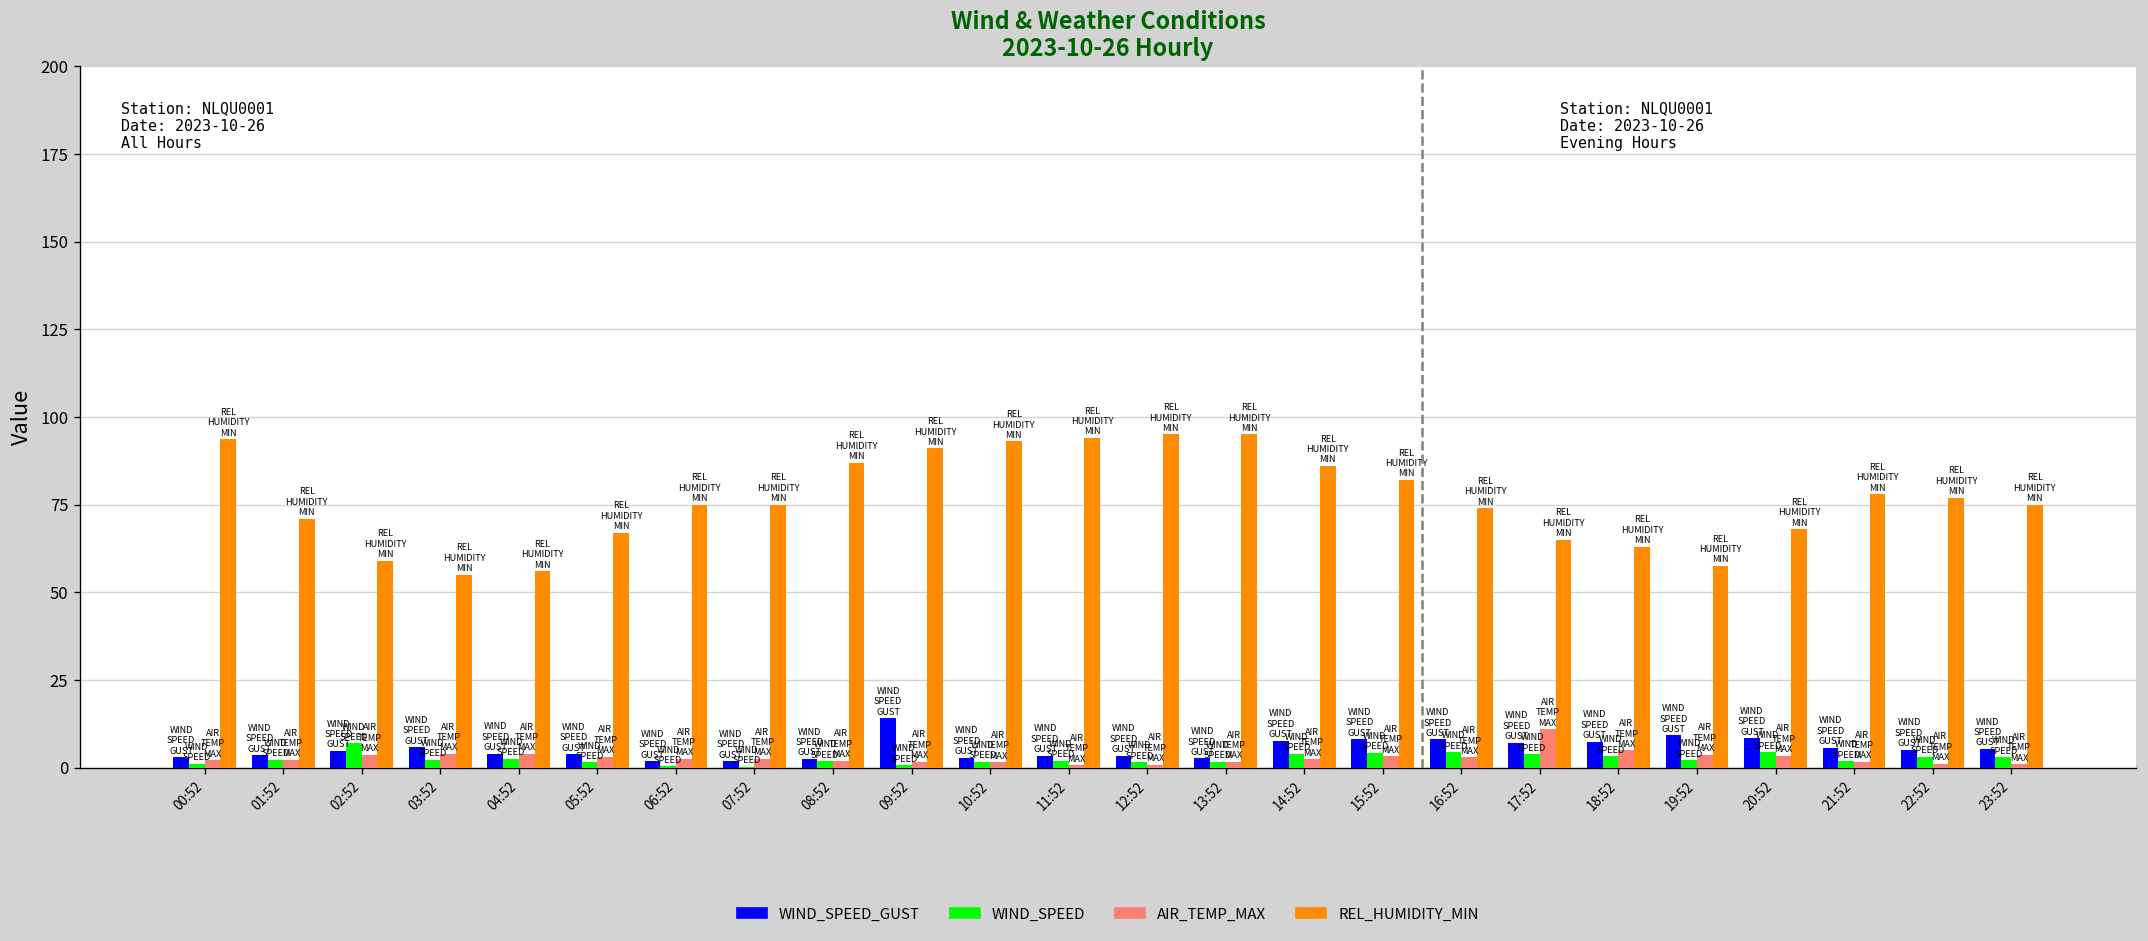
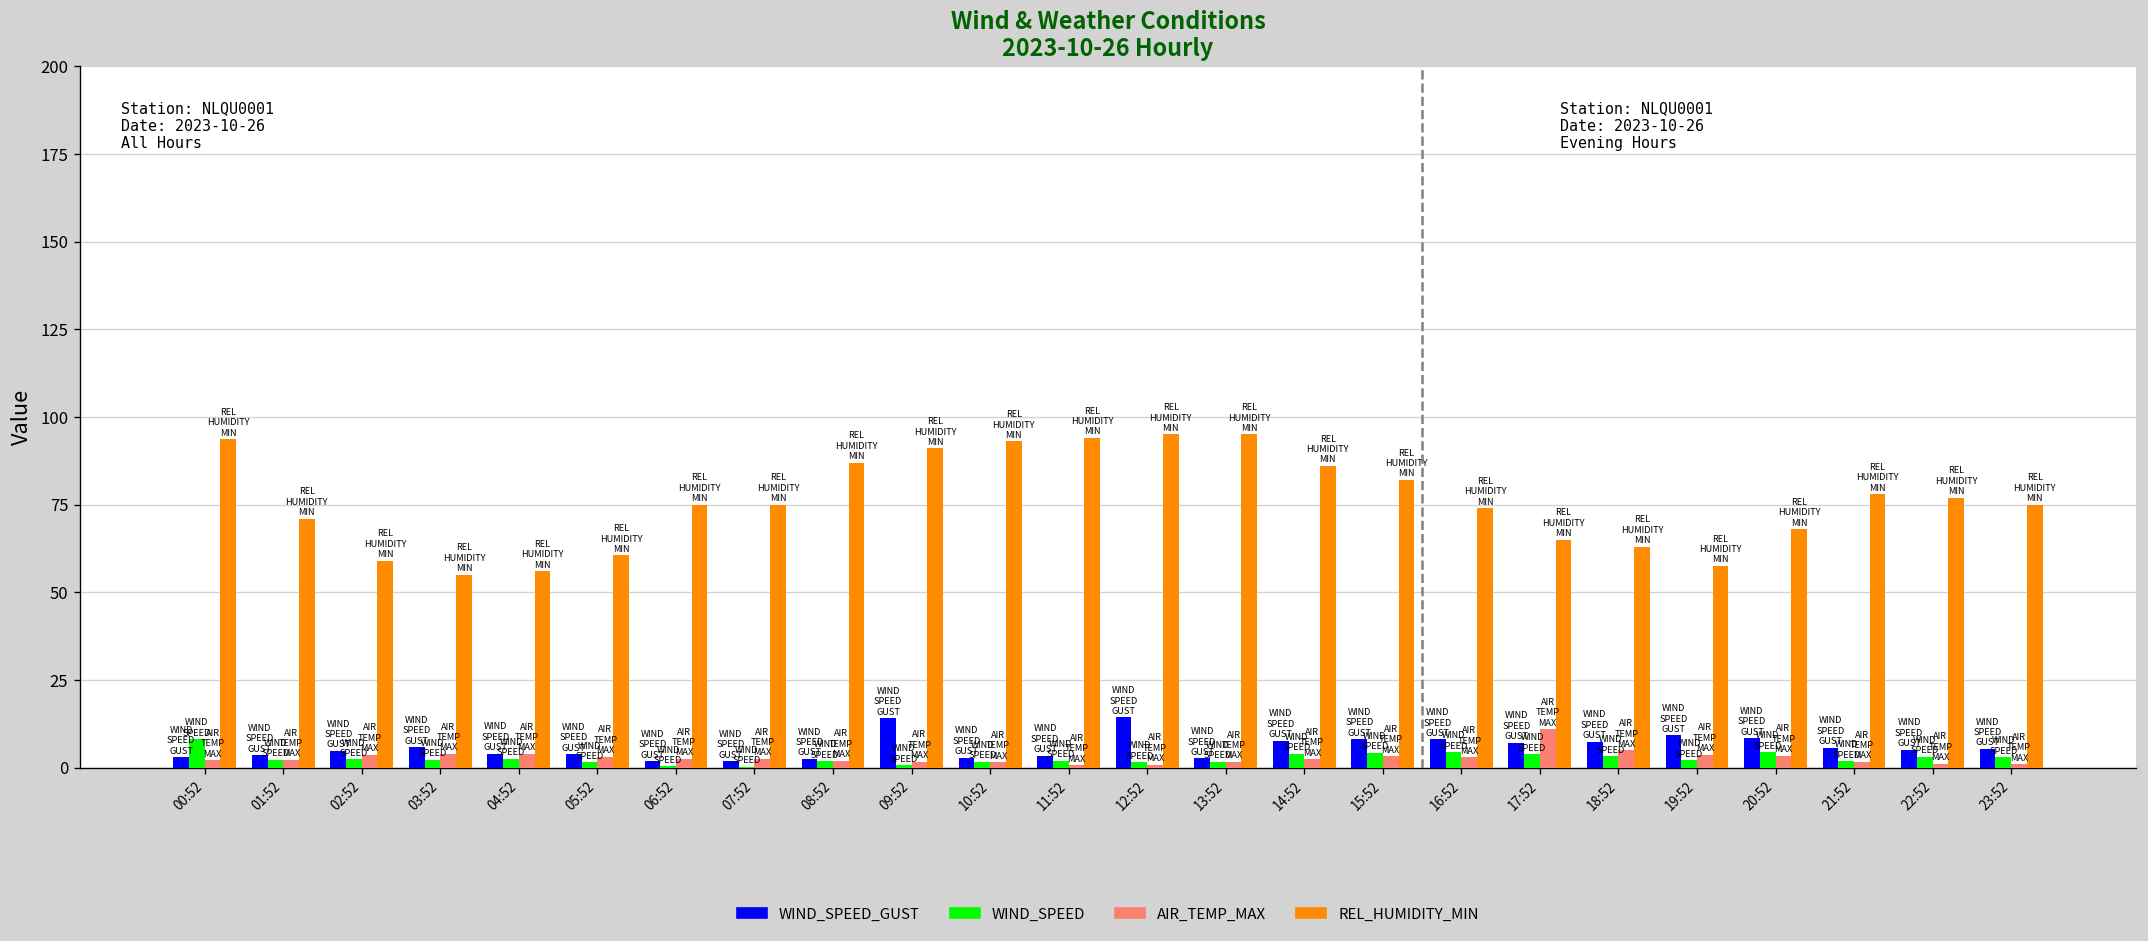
  {
    "WIND_SPEED_GUST": {
      "00:52": 3,
      "01:52": 4,
      "02:52": 5,
      "03:52": 6,
      "04:52": 4,
      "05:52": 4,
      "06:52": 2,
      "07:52": 2,
      "08:52": 3,
      "09:52": 14,
      "10:52": 3,
      "11:52": 3,
-     "12:52": 3,
+     "12:52": 14,
      "13:52": 3,
      "14:52": 8,
      "15:52": 8,
      "16:52": 8,
      "17:52": 7,
      "18:52": 7,
      "19:52": 9,
      "20:52": 8,
      "21:52": 6,
      "22:52": 5,
      "23:52": 5
    },
    "WIND_SPEED": {
-     "00:52": 1,
+     "00:52": 8,
      "01:52": 2,
-     "02:52": 7,
+     "02:52": 2,
      "03:52": 2,
      "04:52": 3,
      "05:52": 1,
      "08:52": 2,
      "10:52": 2,
      "11:52": 2,
      "12:52": 2,
      "13:52": 2,
      "14:52": 4,
      "15:52": 4,
      "16:52": 4,
      "17:52": 4,
      "18:52": 3,
      "19:52": 2,
      "20:52": 4,
      "21:52": 2,
      "22:52": 3,
      "23:52": 3
    },
    "AIR_TEMP_MAX": {
      "00:52": 2,
      "01:52": 2,
      "02:52": 4,
      "03:52": 4,
      "04:52": 4,
      "05:52": 3,
      "06:52": 3,
      "07:52": 3,
      "08:52": 2,
      "09:52": 2,
      "10:52": 2,
      "13:52": 2,
      "14:52": 2,
      "15:52": 3,
      "16:52": 3,
      "17:52": 11,
      "18:52": 5,
      "19:52": 4,
      "20:52": 3,
      "21:52": 2,
      "22:52": 1,
      "23:52": 1
    },
    "REL_HUMIDITY_MIN": {
      "00:52": 94,
      "01:52": 71,
      "02:52": 59,
      "03:52": 55,
      "04:52": 56,
-     "05:52": 67,
+     "05:52": 61,
      "06:52": 75,
      "07:52": 75,
      "08:52": 87,
      "09:52": 91,
      "10:52": 93,
      "11:52": 94,
      "12:52": 95,
      "13:52": 95,
      "14:52": 86,
      "15:52": 82,
      "16:52": 74,
      "17:52": 65,
      "18:52": 63,
      "19:52": 58,
      "20:52": 68,
      "21:52": 78,
      "22:52": 77,
      "23:52": 75
    }
  }
